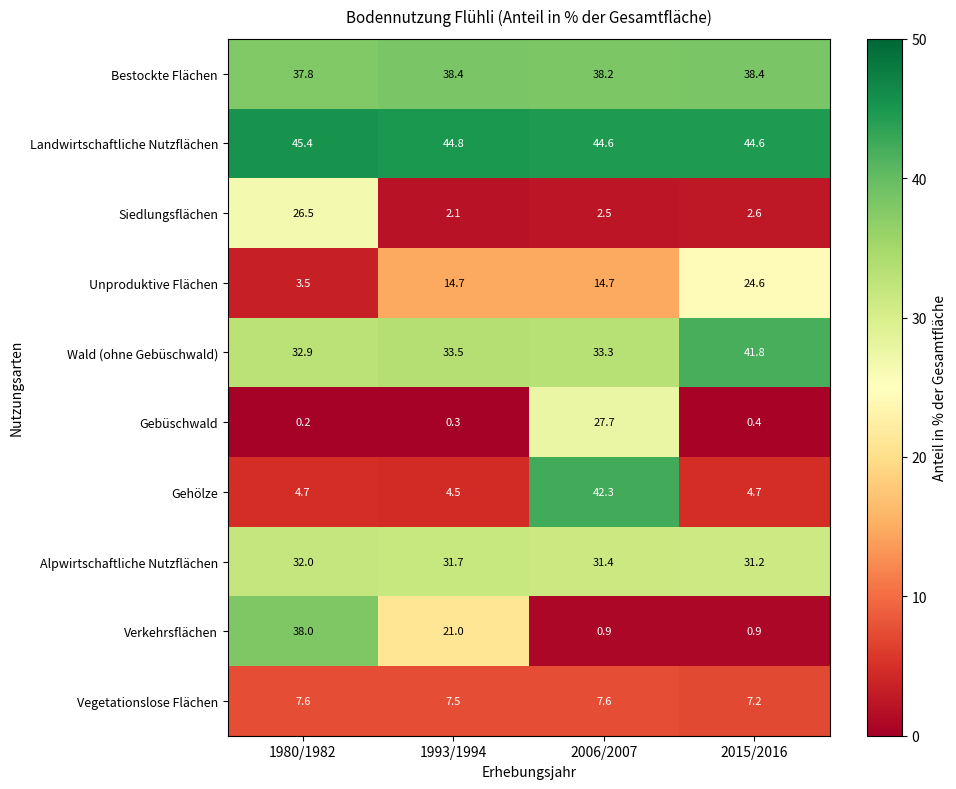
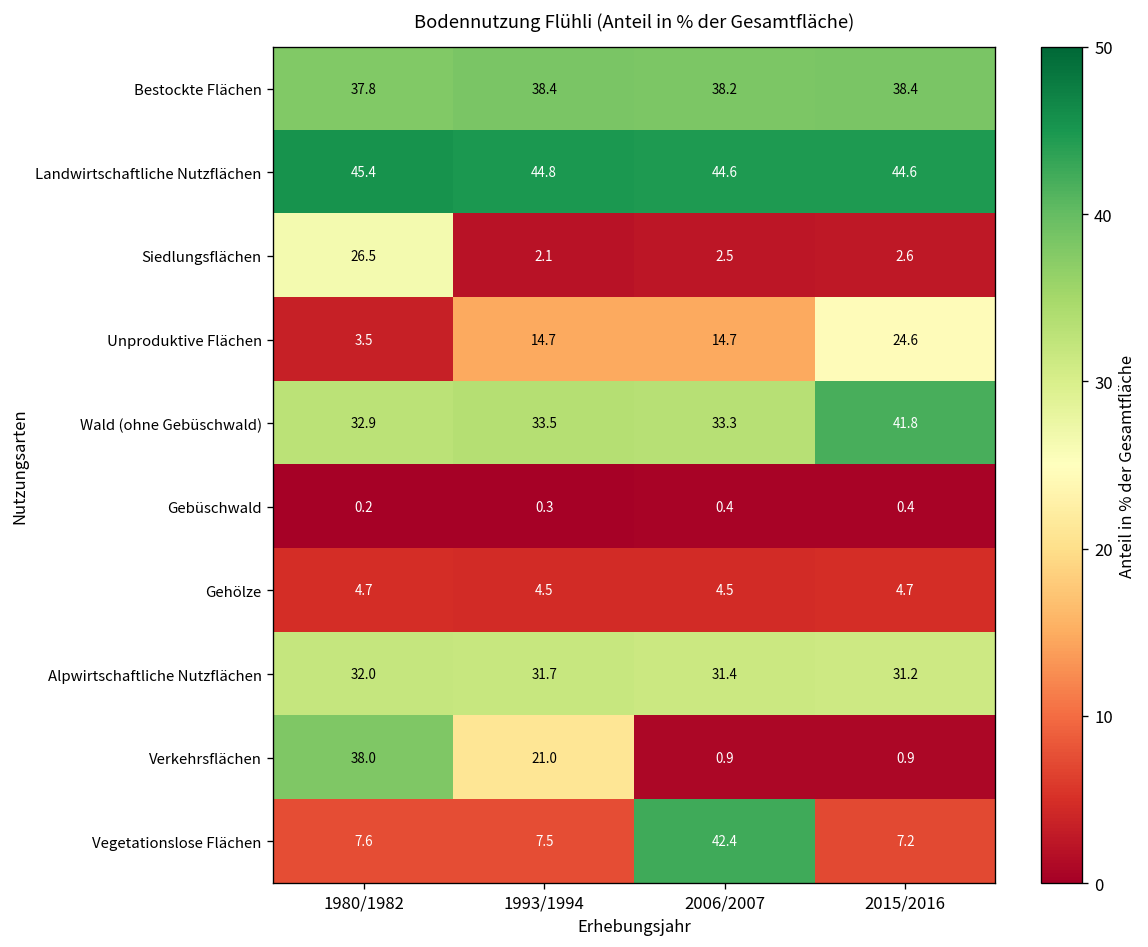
  {
    "Bestockte Flächen": {
      "1980/1982": 37.8,
      "1993/1994": 38.4,
      "2006/2007": 38.2,
      "2015/2016": 38.4
    },
    "Landwirtschaftliche Nutzflächen": {
      "1980/1982": 45.4,
      "1993/1994": 44.8,
      "2006/2007": 44.6,
      "2015/2016": 44.6
    },
    "Siedlungsflächen": {
      "1980/1982": 26.5,
      "1993/1994": 2.1,
      "2006/2007": 2.5,
      "2015/2016": 2.6
    },
    "Unproduktive Flächen": {
      "1980/1982": 3.5,
      "1993/1994": 14.7,
      "2006/2007": 14.7,
      "2015/2016": 24.6
    },
    "Wald (ohne Gebüschwald)": {
      "1980/1982": 32.9,
      "1993/1994": 33.5,
      "2006/2007": 33.3,
      "2015/2016": 41.8
    },
    "Gebüschwald": {
      "1980/1982": 0.2,
      "1993/1994": 0.3,
-     "2006/2007": 27.7,
+     "2006/2007": 0.4,
      "2015/2016": 0.4
    },
    "Gehölze": {
      "1980/1982": 4.7,
      "1993/1994": 4.5,
-     "2006/2007": 42.3,
+     "2006/2007": 4.5,
      "2015/2016": 4.7
    },
    "Alpwirtschaftliche Nutzflächen": {
      "1980/1982": 32.0,
      "1993/1994": 31.7,
      "2006/2007": 31.4,
      "2015/2016": 31.2
    },
    "Verkehrsflächen": {
      "1980/1982": 38.0,
      "1993/1994": 21.0,
      "2006/2007": 0.9,
      "2015/2016": 0.9
    },
    "Vegetationslose Flächen": {
      "1980/1982": 7.6,
      "1993/1994": 7.5,
-     "2006/2007": 7.6,
+     "2006/2007": 42.4,
      "2015/2016": 7.2
    }
  }
